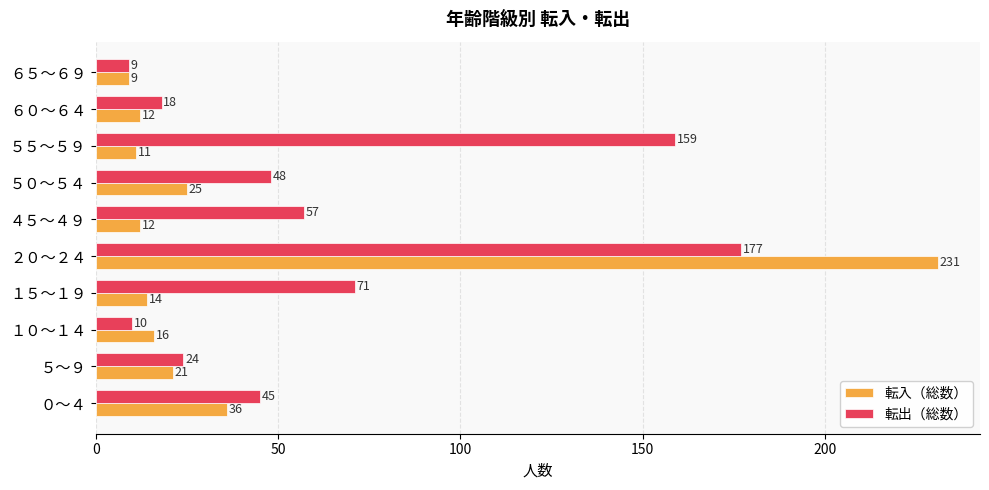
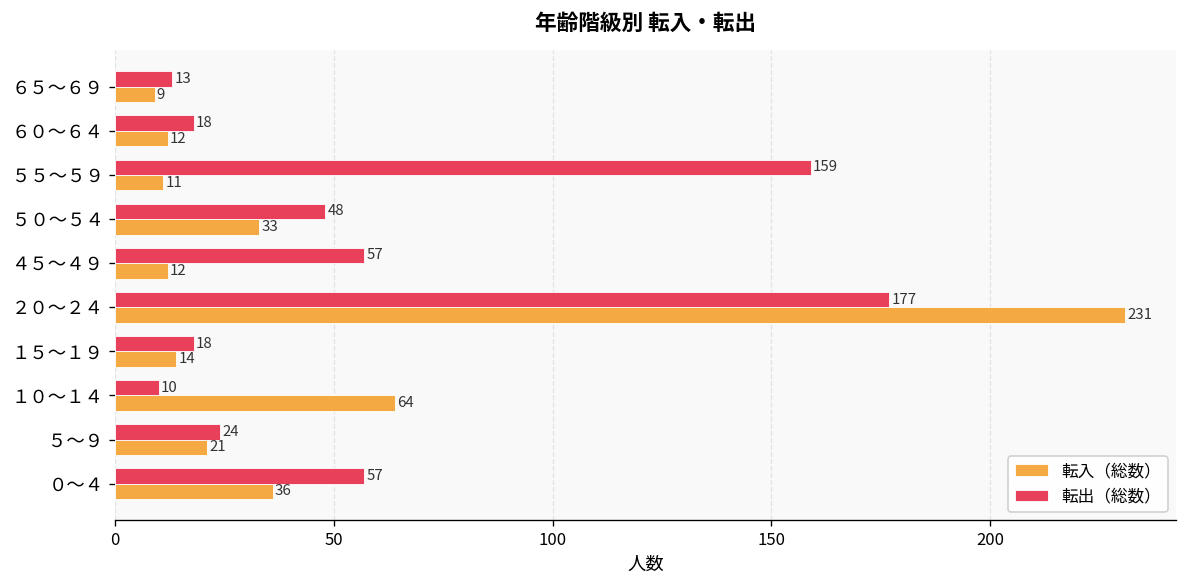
  {
    "転入（総数）": {
      "６５～６９": 9,
      "６０～６４": 12,
      "５５～５９": 11,
-     "５０～５４": 25,
+     "５０～５４": 33,
      "４５～４９": 12,
      "２０～２４": 231,
      "１５～１９": 14,
-     "１０～１４": 16,
+     "１０～１４": 64,
      "５～９": 21,
      "０～４": 36
    },
    "転出（総数）": {
-     "６５～６９": 9,
+     "６５～６９": 13,
      "６０～６４": 18,
      "５５～５９": 159,
      "５０～５４": 48,
      "４５～４９": 57,
      "２０～２４": 177,
-     "１５～１９": 71,
+     "１５～１９": 18,
      "１０～１４": 10,
      "５～９": 24,
-     "０～４": 45
+     "０～４": 57
    }
  }
